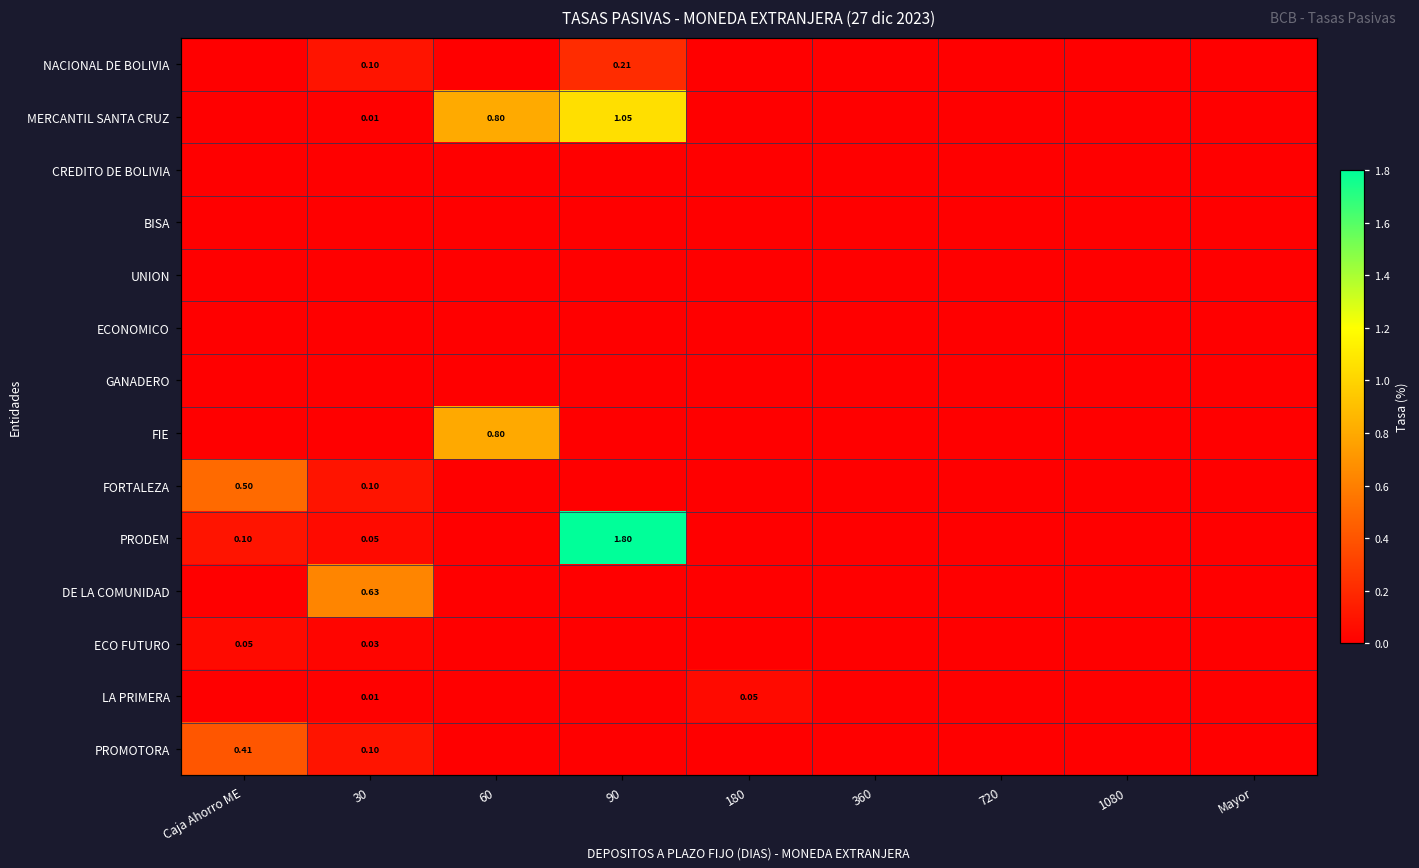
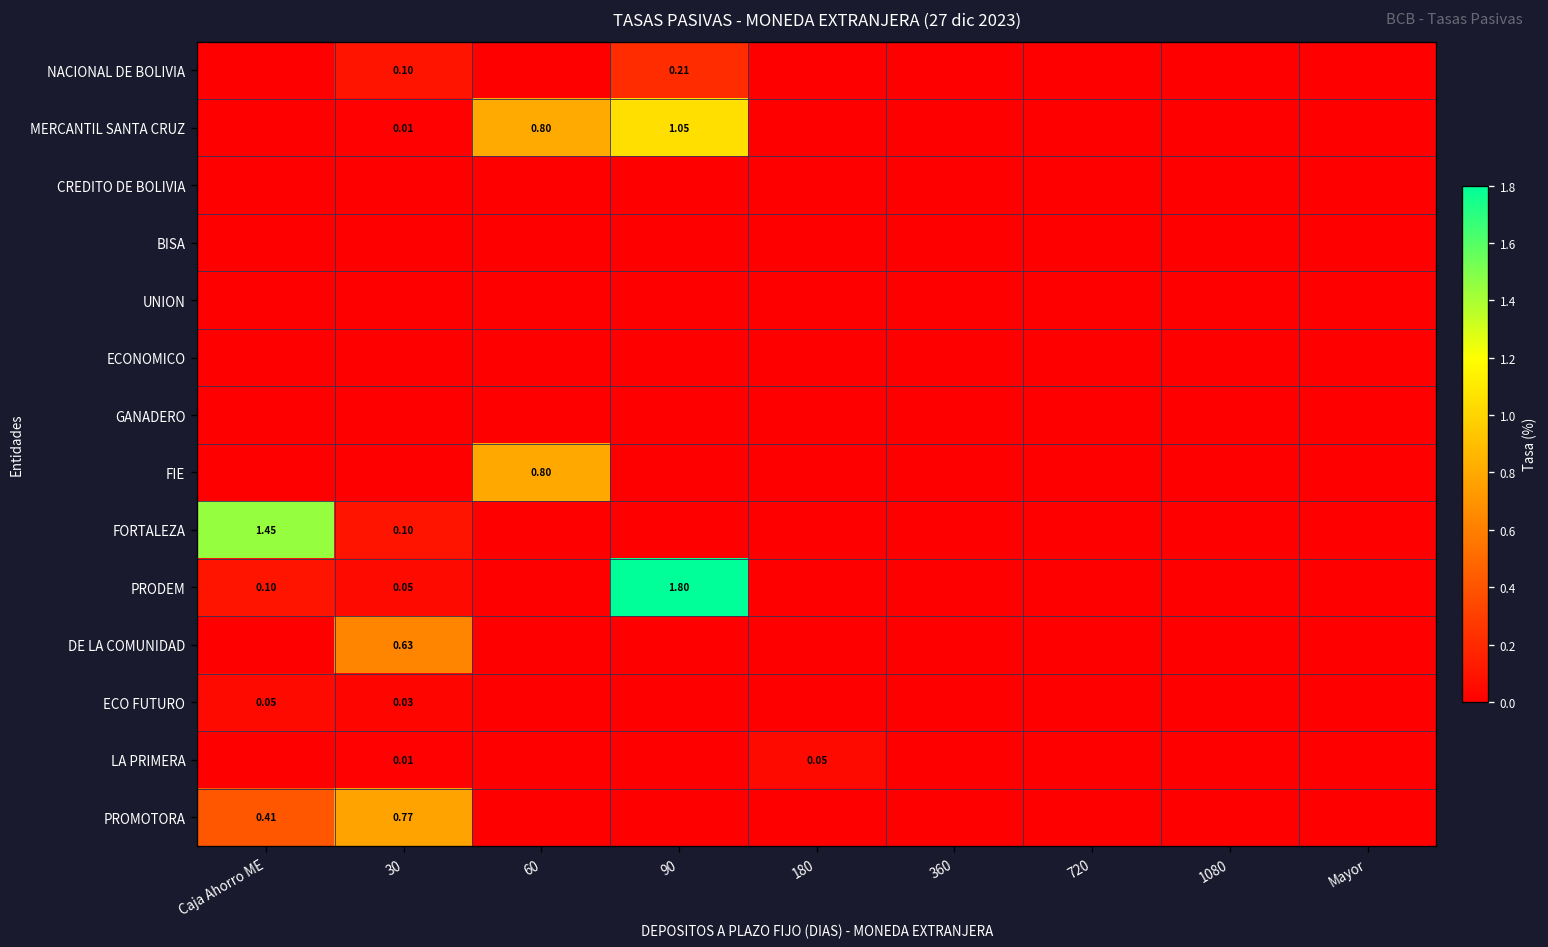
  {
    "NACIONAL DE BOLIVIA": {
      "30": 0.10,
      "90": 0.21
    },
    "MERCANTIL SANTA CRUZ": {
      "30": 0.01,
      "60": 0.80,
      "90": 1.05
    },
    "FIE": {
      "60": 0.80
    },
    "FORTALEZA": {
-     "Caja Ahorro ME": 0.50,
+     "Caja Ahorro ME": 1.45,
      "30": 0.10
    },
    "PRODEM": {
      "Caja Ahorro ME": 0.10,
      "30": 0.05,
      "90": 1.80
    },
    "DE LA COMUNIDAD": {
      "30": 0.63
    },
    "ECO FUTURO": {
      "Caja Ahorro ME": 0.05,
      "30": 0.03
    },
    "LA PRIMERA": {
      "30": 0.01,
      "180": 0.05
    },
    "PROMOTORA": {
      "Caja Ahorro ME": 0.41,
-     "30": 0.10
+     "30": 0.77
    }
  }
